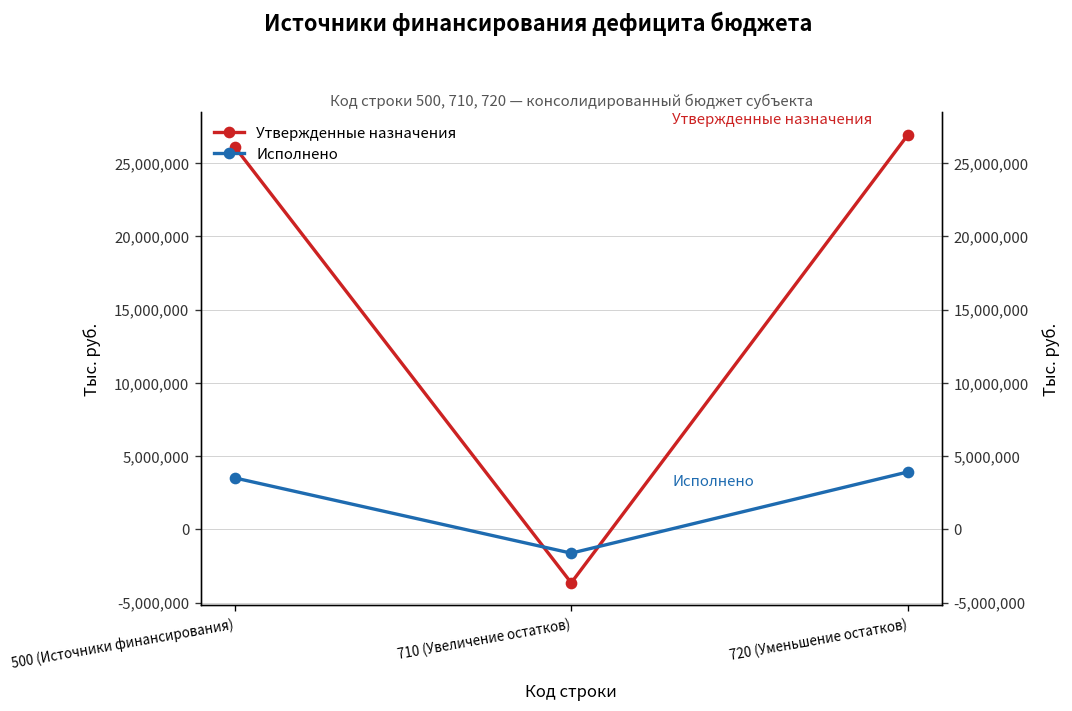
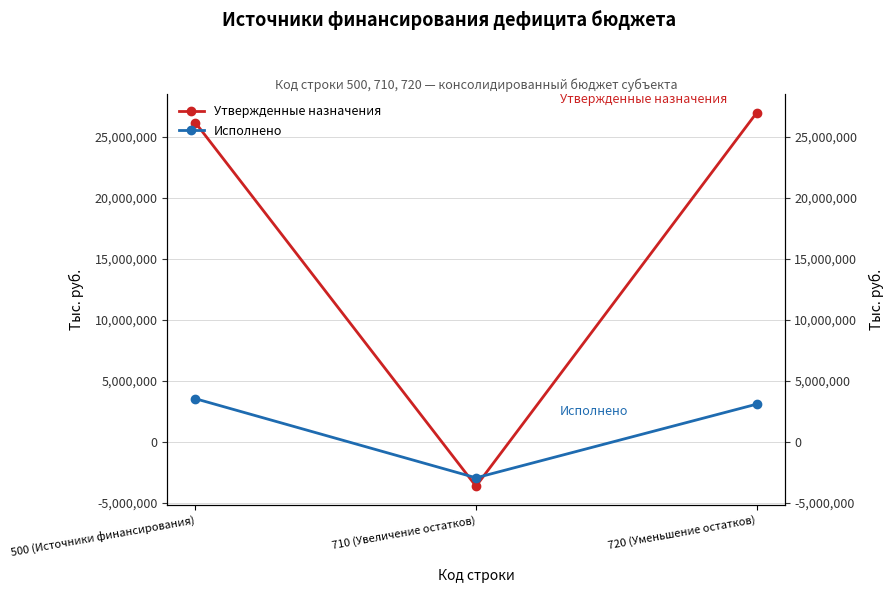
  {
    "Утвержденные назначения": {
      "500 (Источники финансирования)": "26,100,000",
      "710 (Увеличение остатков)": "-3,700,000",
      "720 (Уменьшение остатков)": "26,900,000"
    },
    "Исполнено": {
      "500 (Источники финансирования)": "3,500,000",
-     "710 (Увеличение остатков)": "-1,600,000",
-     "720 (Уменьшение остатков)": "3,900,000"
+     "710 (Увеличение остатков)": "-3,000,000",
+     "720 (Уменьшение остатков)": "3,100,000"
    }
  }
